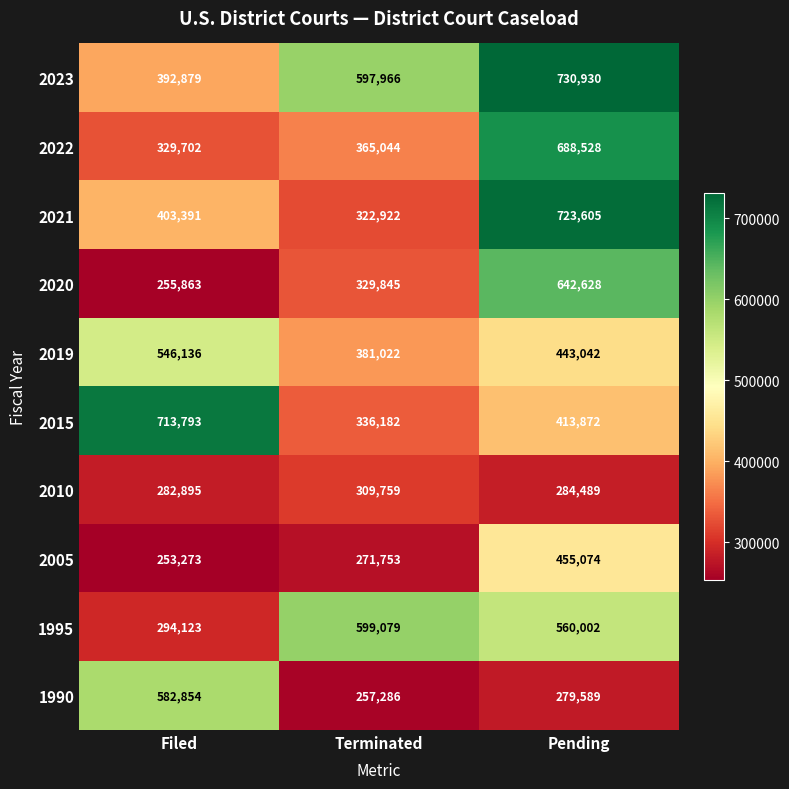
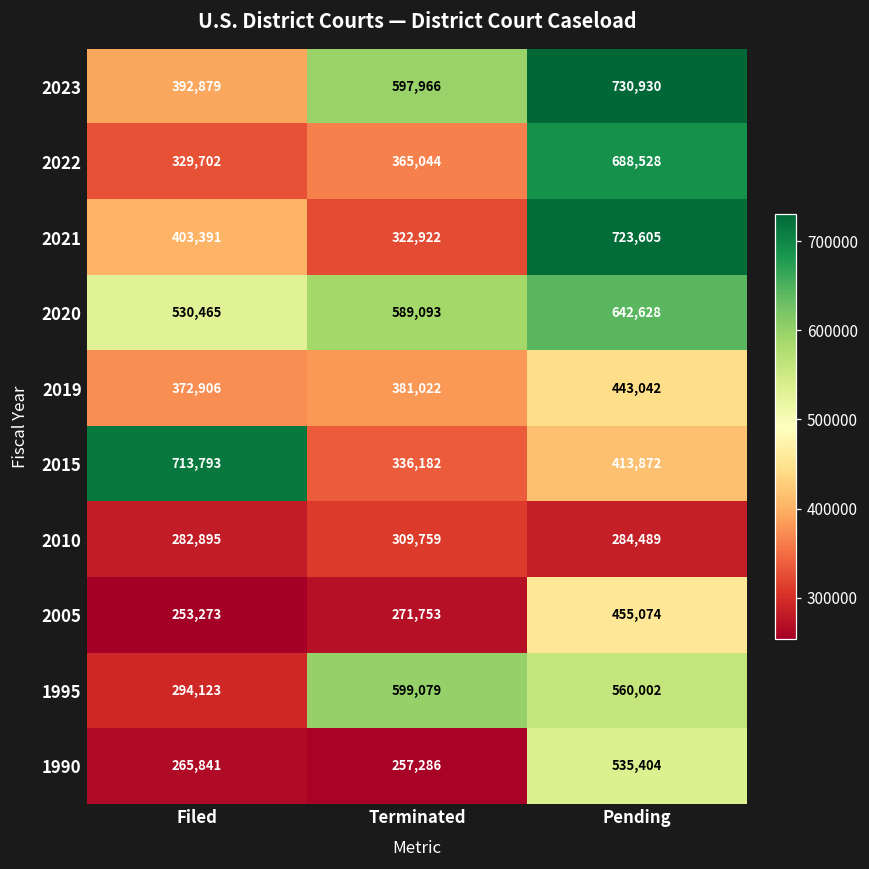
  {
    "2023": {
      "Filed": "392,879",
      "Terminated": "597,966",
      "Pending": "730,930"
    },
    "2022": {
      "Filed": "329,702",
      "Terminated": "365,044",
      "Pending": "688,528"
    },
    "2021": {
      "Filed": "403,391",
      "Terminated": "322,922",
      "Pending": "723,605"
    },
    "2020": {
-     "Filed": "255,863",
-     "Terminated": "329,845",
+     "Filed": "530,465",
+     "Terminated": "589,093",
      "Pending": "642,628"
    },
    "2019": {
-     "Filed": "546,136",
+     "Filed": "372,906",
      "Terminated": "381,022",
      "Pending": "443,042"
    },
    "2015": {
      "Filed": "713,793",
      "Terminated": "336,182",
      "Pending": "413,872"
    },
    "2010": {
      "Filed": "282,895",
      "Terminated": "309,759",
      "Pending": "284,489"
    },
    "2005": {
      "Filed": "253,273",
      "Terminated": "271,753",
      "Pending": "455,074"
    },
    "1995": {
      "Filed": "294,123",
      "Terminated": "599,079",
      "Pending": "560,002"
    },
    "1990": {
-     "Filed": "582,854",
+     "Filed": "265,841",
      "Terminated": "257,286",
-     "Pending": "279,589"
+     "Pending": "535,404"
    }
  }
